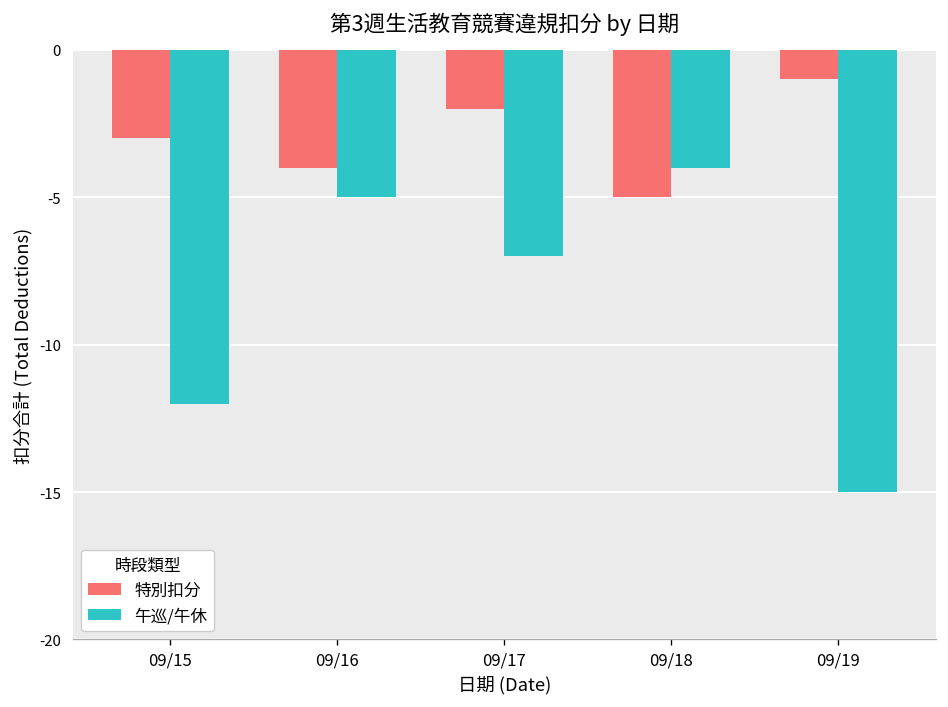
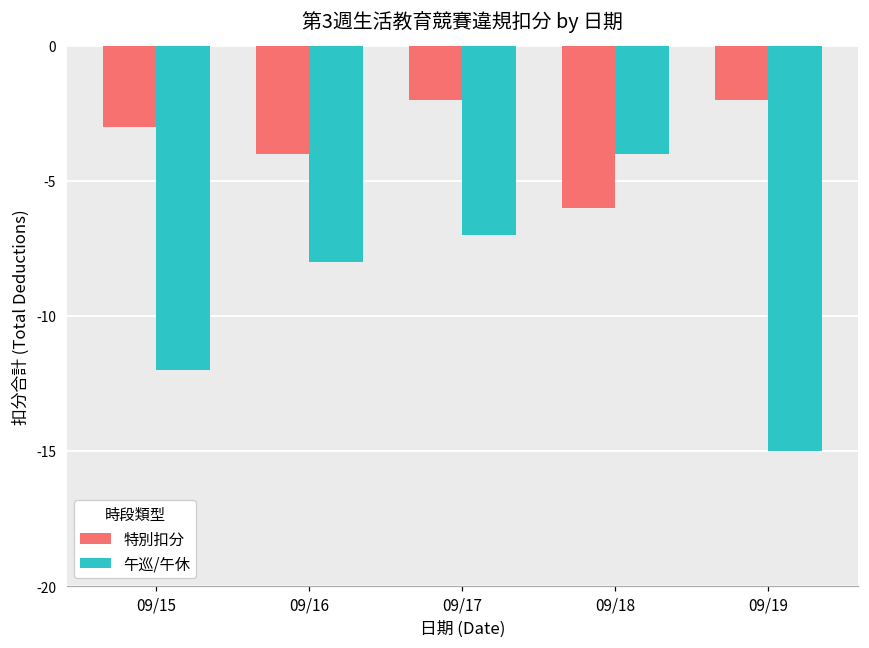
  {
    "特別扣分": {
      "09/15": -3,
      "09/16": -4,
      "09/17": -2,
-     "09/18": -5,
-     "09/19": -1
+     "09/18": -6,
+     "09/19": -2
    },
    "午巡/午休": {
      "09/15": -12,
-     "09/16": -5,
+     "09/16": -8,
      "09/17": -7,
      "09/18": -4,
      "09/19": -15
    }
  }
